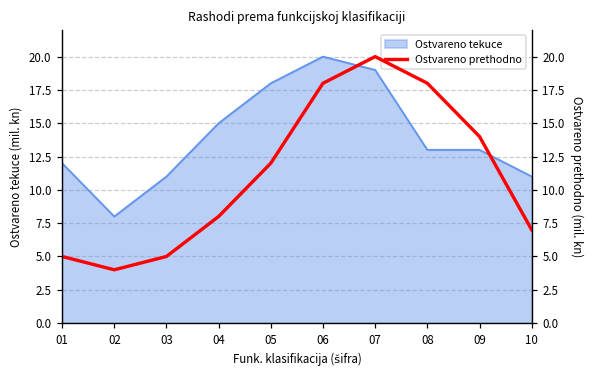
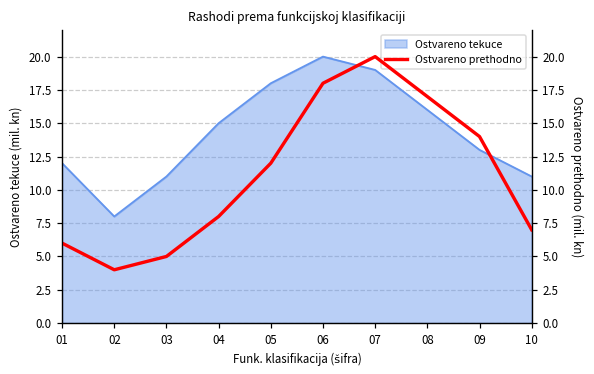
  {
    "Ostvareno tekuce": {
      "01": 12,
      "02": 8,
      "03": 11,
      "04": 15,
      "05": 18,
      "06": 20,
      "07": 19,
-     "08": 13,
+     "08": 16,
      "09": 13,
      "10": 11
    },
    "Ostvareno prethodno": {
-     "01": 5,
+     "01": 6,
      "02": 4,
      "03": 5,
      "04": 8,
      "05": 12,
      "06": 18,
      "07": 20,
-     "08": 18,
+     "08": 17,
      "09": 14,
      "10": 7
    }
  }
